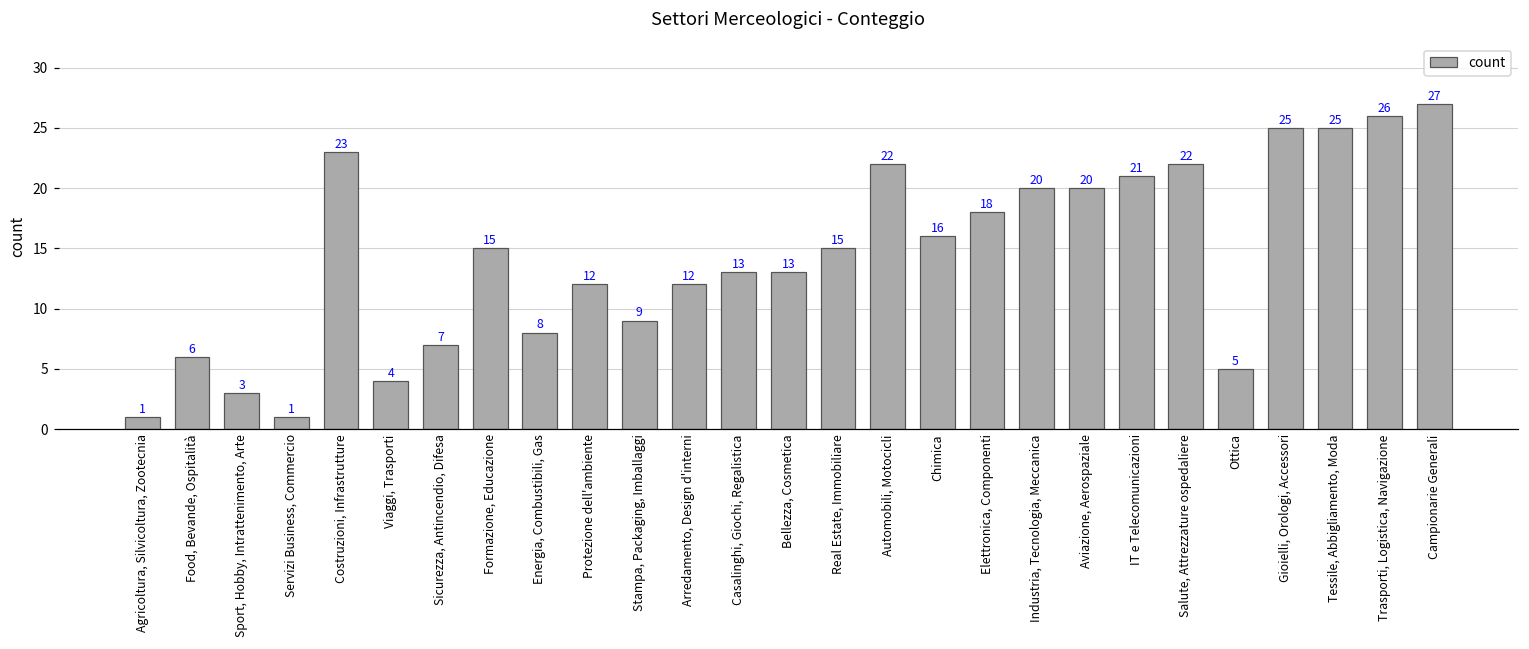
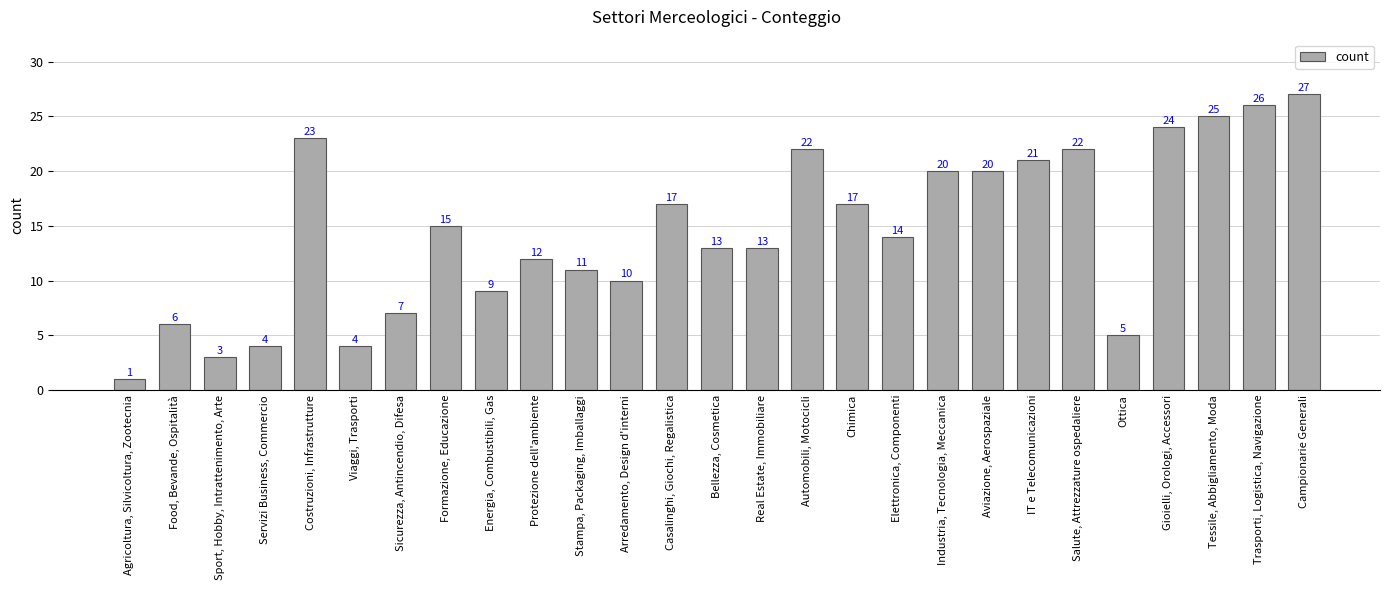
  {
    "Agricoltura, Silvicoltura, Zootecnia": 1,
    "Food, Bevande, Ospitalità": 6,
    "Sport, Hobby, Intrattenimento, Arte": 3,
-   "Servizi Business, Commercio": 1,
+   "Servizi Business, Commercio": 4,
    "Costruzioni, Infrastrutture": 23,
    "Viaggi, Trasporti": 4,
    "Sicurezza, Antincendio, Difesa": 7,
    "Formazione, Educazione": 15,
-   "Energia, Combustibili, Gas": 8,
+   "Energia, Combustibili, Gas": 9,
    "Protezione dell'ambiente": 12,
-   "Stampa, Packaging, Imballaggi": 9,
-   "Arredamento, Design d'interni": 12,
-   "Casalinghi, Giochi, Regalistica": 13,
+   "Stampa, Packaging, Imballaggi": 11,
+   "Arredamento, Design d'interni": 10,
+   "Casalinghi, Giochi, Regalistica": 17,
    "Bellezza, Cosmetica": 13,
-   "Real Estate, Immobiliare": 15,
+   "Real Estate, Immobiliare": 13,
    "Automobili, Motocicli": 22,
-   "Chimica": 16,
-   "Elettronica, Componenti": 18,
+   "Chimica": 17,
+   "Elettronica, Componenti": 14,
    "Industria, Tecnologia, Meccanica": 20,
    "Aviazione, Aerospaziale": 20,
    "IT e Telecomunicazioni": 21,
    "Salute, Attrezzature ospedaliere": 22,
    "Ottica": 5,
-   "Gioielli, Orologi, Accessori": 25,
+   "Gioielli, Orologi, Accessori": 24,
    "Tessile, Abbigliamento, Moda": 25,
    "Trasporti, Logistica, Navigazione": 26,
    "Campionarie Generali": 27
  }
